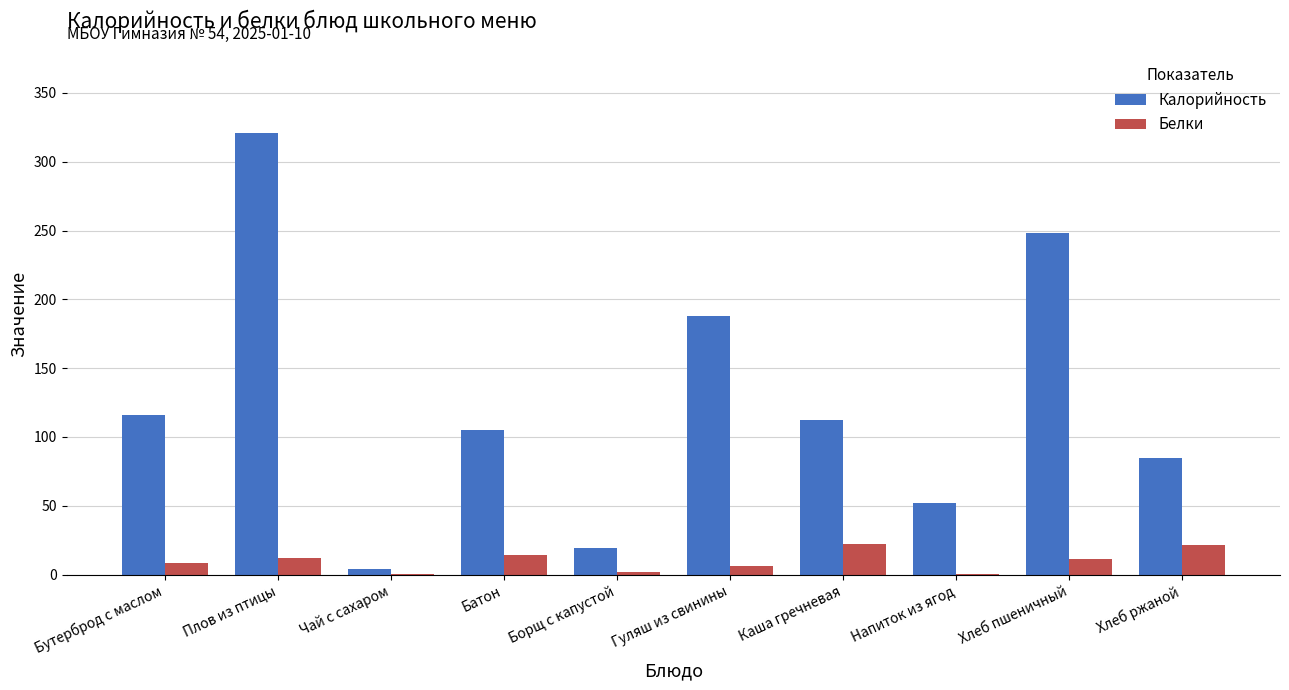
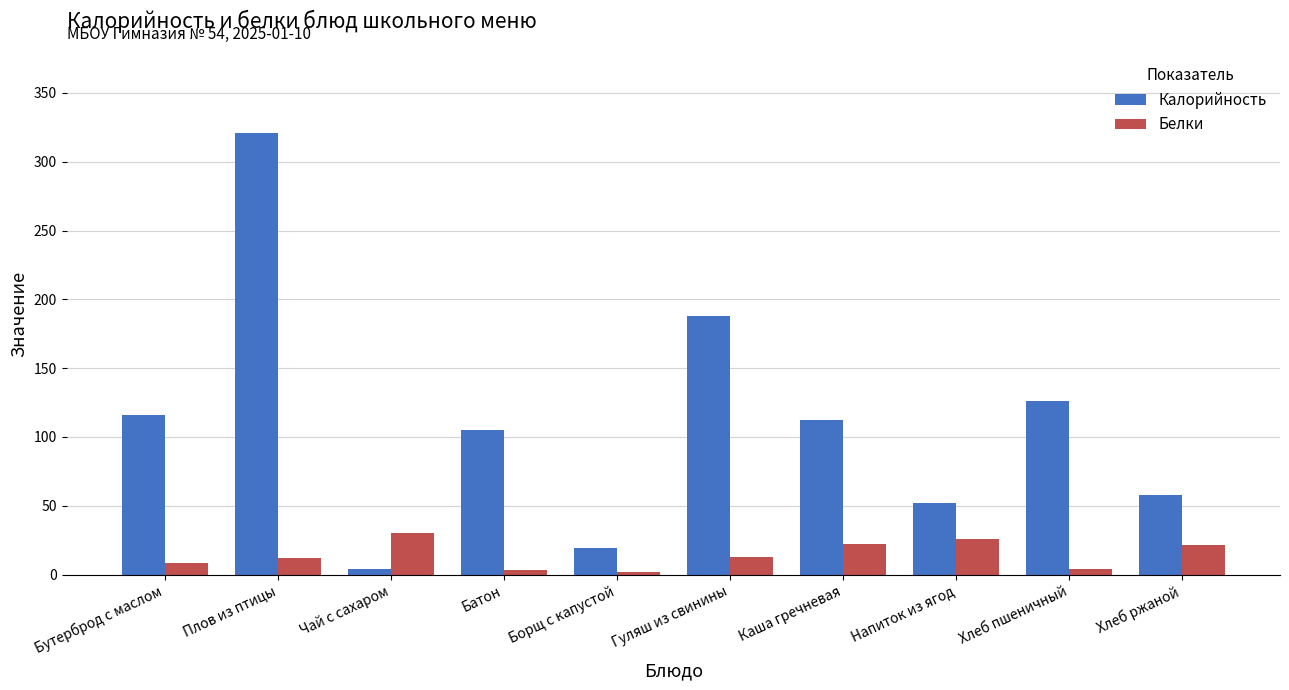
  {
    "Калорийность": {
      "Бутерброд с маслом": 116,
      "Плов из птицы": 321,
      "Чай с сахаром": 4,
      "Батон": 105,
      "Борщ с капустой": 19,
      "Гуляш из свинины": 188,
      "Каша гречневая": 112,
      "Напиток из ягод": 52,
-     "Хлеб пшеничный": 248,
-     "Хлеб ржаной": 85
+     "Хлеб пшеничный": 126,
+     "Хлеб ржаной": 58
    },
    "Белки": {
      "Бутерброд с маслом": 8,
      "Плов из птицы": 12,
-     "Чай с сахаром": 0,
-     "Батон": 14,
+     "Чай с сахаром": 30,
+     "Батон": 3,
      "Борщ с капустой": 2,
-     "Гуляш из свинины": 7,
+     "Гуляш из свинины": 13,
      "Каша гречневая": 22,
-     "Напиток из ягод": 0,
-     "Хлеб пшеничный": 11,
+     "Напиток из ягод": 26,
+     "Хлеб пшеничный": 4,
      "Хлеб ржаной": 22
    }
  }
